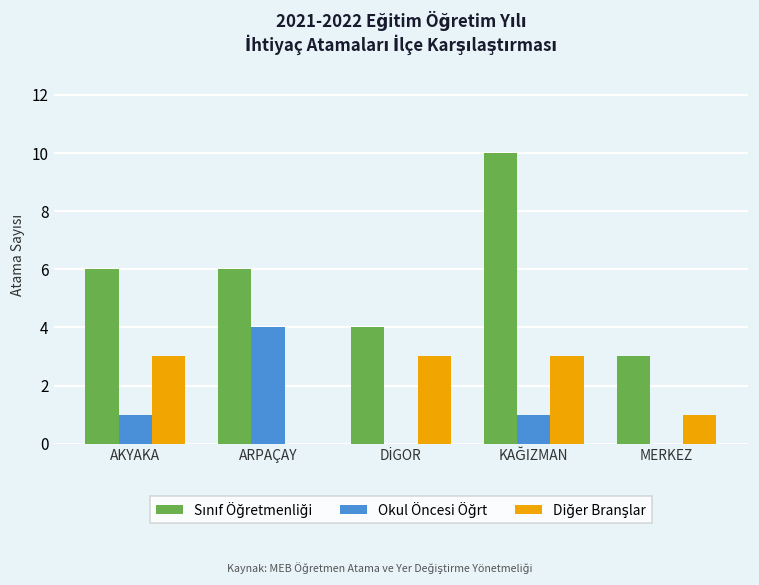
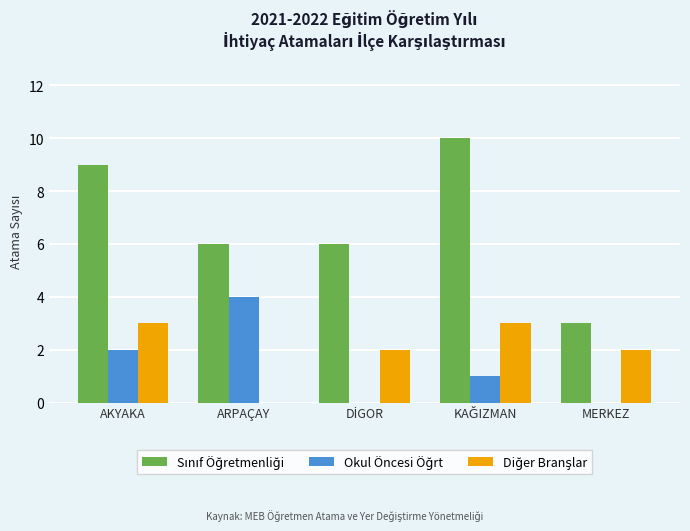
  {
    "Sınıf Öğretmenliği": {
-     "AKYAKA": 6,
+     "AKYAKA": 9,
      "ARPAÇAY": 6,
-     "DİGOR": 4,
+     "DİGOR": 6,
      "KAĞIZMAN": 10,
      "MERKEZ": 3
    },
    "Okul Öncesi Öğrt": {
-     "AKYAKA": 1,
+     "AKYAKA": 2,
      "ARPAÇAY": 4,
      "DİGOR": 0,
      "KAĞIZMAN": 1,
      "MERKEZ": 0
    },
    "Diğer Branşlar": {
      "AKYAKA": 3,
      "ARPAÇAY": 0,
-     "DİGOR": 3,
+     "DİGOR": 2,
      "KAĞIZMAN": 3,
-     "MERKEZ": 1
+     "MERKEZ": 2
    }
  }
